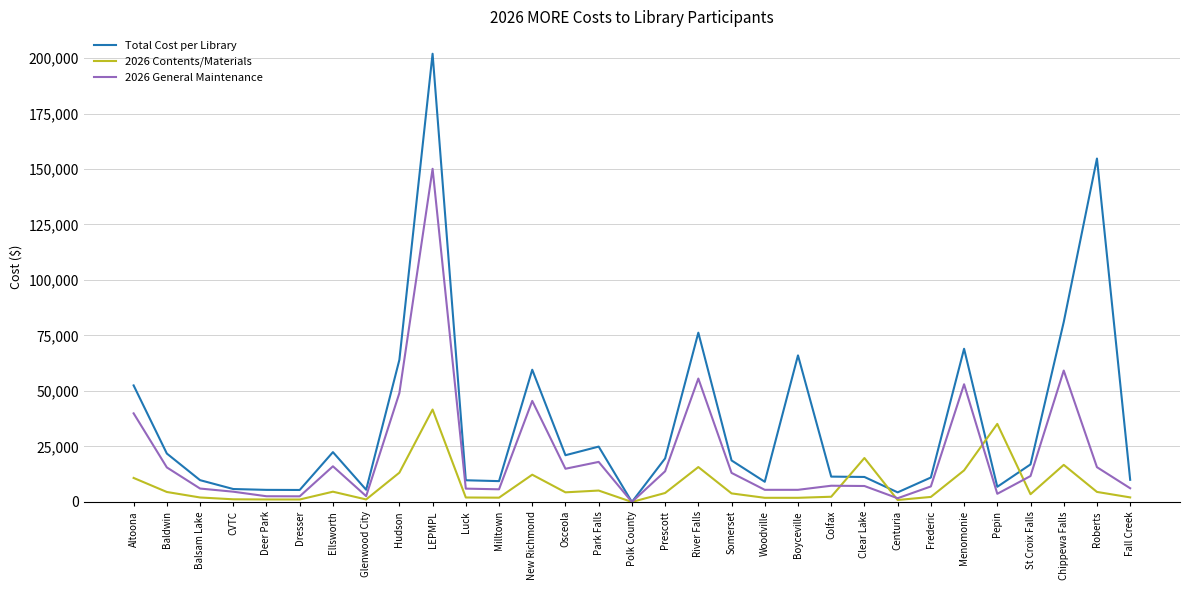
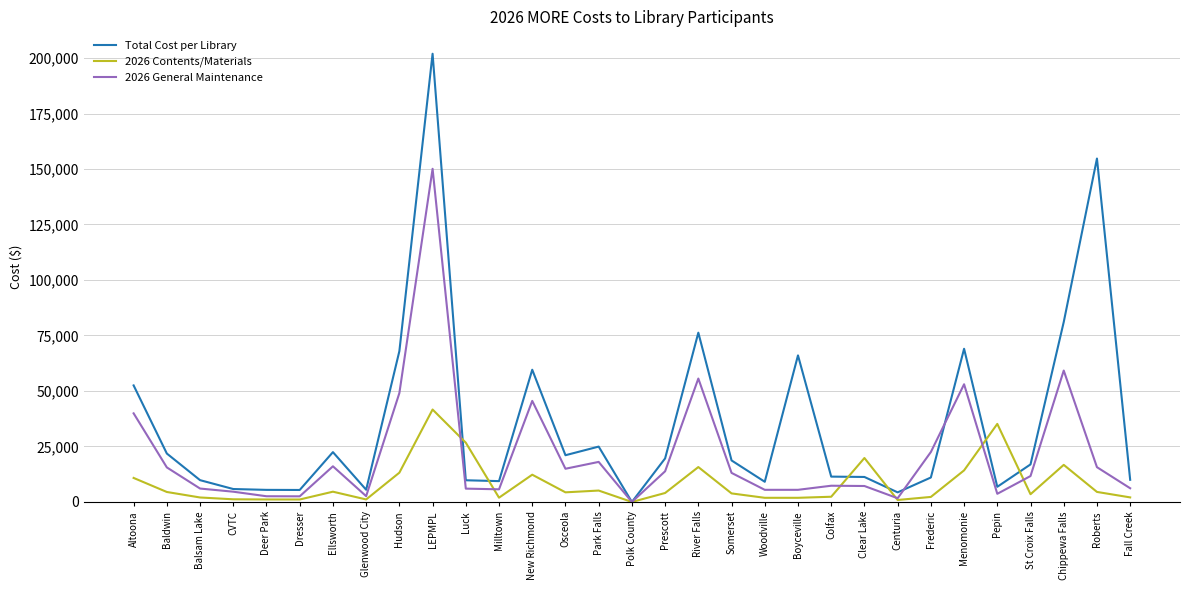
  {
    "Total Cost per Library": {
      "Altoona": "53,000",
      "Baldwin": "22,000",
      "Balsam Lake": "10,000",
      "CVTC": "6,000",
      "Deer Park": "5,000",
      "Dresser": "5,000",
      "Ellsworth": "22,000",
      "Glenwood City": "6,000",
-     "Hudson": "64,000",
+     "Hudson": "68,000",
      "LEPMPL": "202,000",
      "Luck": "10,000",
      "Milltown": "9,000",
      "New Richmond": "60,000",
      "Osceola": "21,000",
      "Park Falls": "25,000",
      "Prescott": "20,000",
      "River Falls": "76,000",
      "Somerset": "19,000",
      "Woodville": "9,000",
      "Boyceville": "66,000",
      "Colfax": "11,000",
      "Clear Lake": "11,000",
      "Centuria": "4,000",
      "Frederic": "11,000",
      "Menomonie": "69,000",
      "Pepin": "7,000",
      "St Croix Falls": "17,000",
      "Chippewa Falls": "81,000",
      "Roberts": "155,000",
      "Fall Creek": "10,000"
    },
    "2026 Contents/Materials": {
      "Altoona": "11,000",
      "Baldwin": "5,000",
      "Balsam Lake": "2,000",
      "CVTC": "1,000",
      "Deer Park": "1,000",
      "Dresser": "1,000",
      "Ellsworth": "5,000",
      "Glenwood City": "1,000",
      "Hudson": "13,000",
      "LEPMPL": "42,000",
-     "Luck": "2,000",
+     "Luck": "27,000",
      "Milltown": "2,000",
      "New Richmond": "12,000",
      "Osceola": "4,000",
      "Park Falls": "5,000",
      "Prescott": "4,000",
      "River Falls": "16,000",
      "Somerset": "4,000",
      "Woodville": "2,000",
      "Boyceville": "2,000",
      "Colfax": "2,000",
      "Clear Lake": "20,000",
      "Frederic": "2,000",
      "Menomonie": "14,000",
      "Pepin": "35,000",
      "St Croix Falls": "3,000",
      "Chippewa Falls": "17,000",
      "Roberts": "5,000",
      "Fall Creek": "2,000"
    },
    "2026 General Maintenance": {
      "Altoona": "40,000",
      "Baldwin": "16,000",
      "Balsam Lake": "6,000",
      "CVTC": "5,000",
      "Deer Park": "3,000",
      "Dresser": "3,000",
      "Ellsworth": "16,000",
      "Glenwood City": "3,000",
      "Hudson": "49,000",
      "LEPMPL": "150,000",
      "Luck": "6,000",
      "Milltown": "6,000",
      "New Richmond": "46,000",
      "Osceola": "15,000",
      "Park Falls": "18,000",
      "Prescott": "14,000",
      "River Falls": "56,000",
      "Somerset": "13,000",
      "Woodville": "5,000",
      "Boyceville": "5,000",
      "Colfax": "7,000",
      "Clear Lake": "7,000",
-     "Frederic": "7,000",
+     "Frederic": "23,000",
      "Menomonie": "53,000",
      "Pepin": "4,000",
      "St Croix Falls": "12,000",
      "Chippewa Falls": "59,000",
      "Roberts": "16,000",
      "Fall Creek": "6,000"
    }
  }
